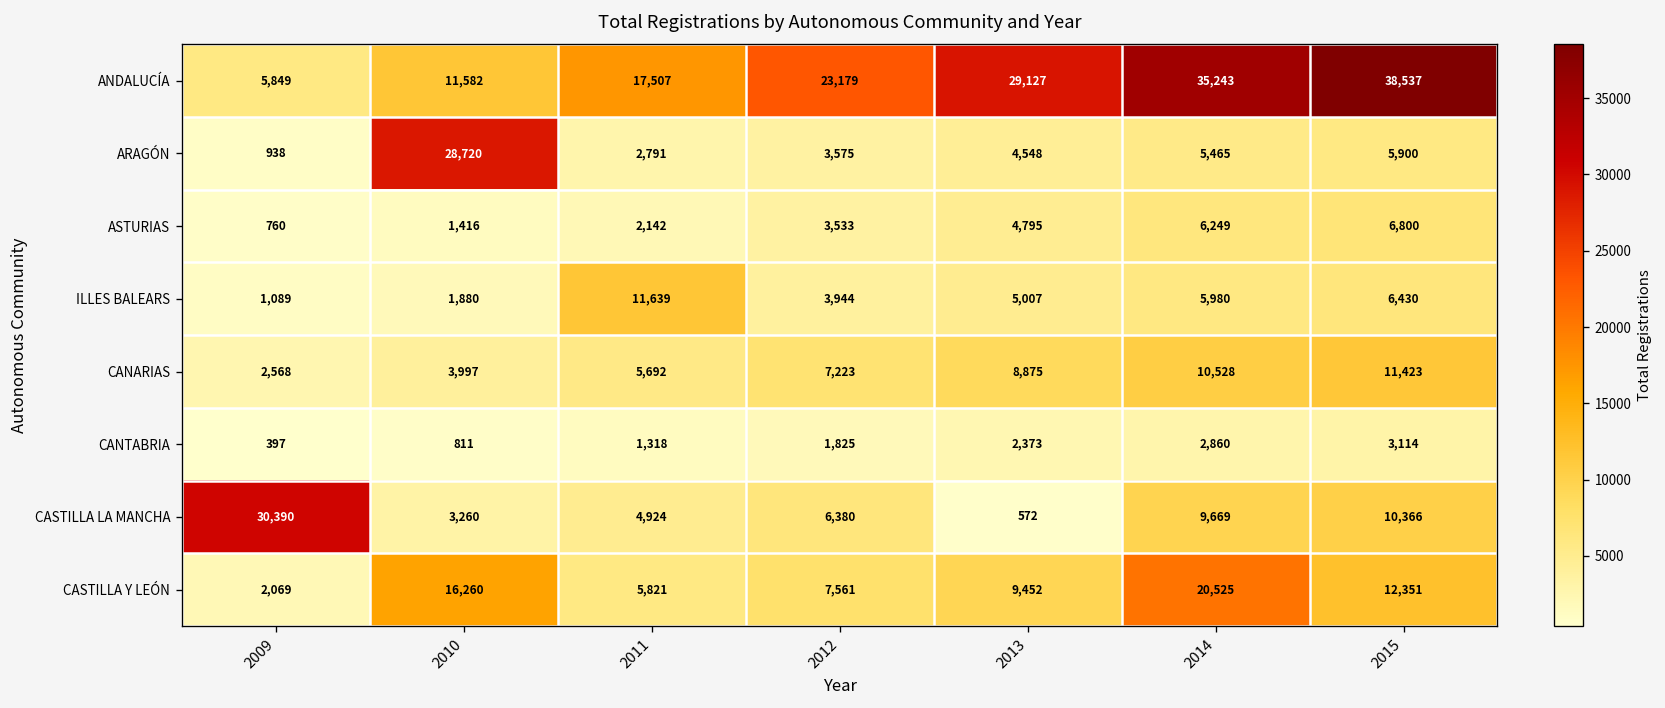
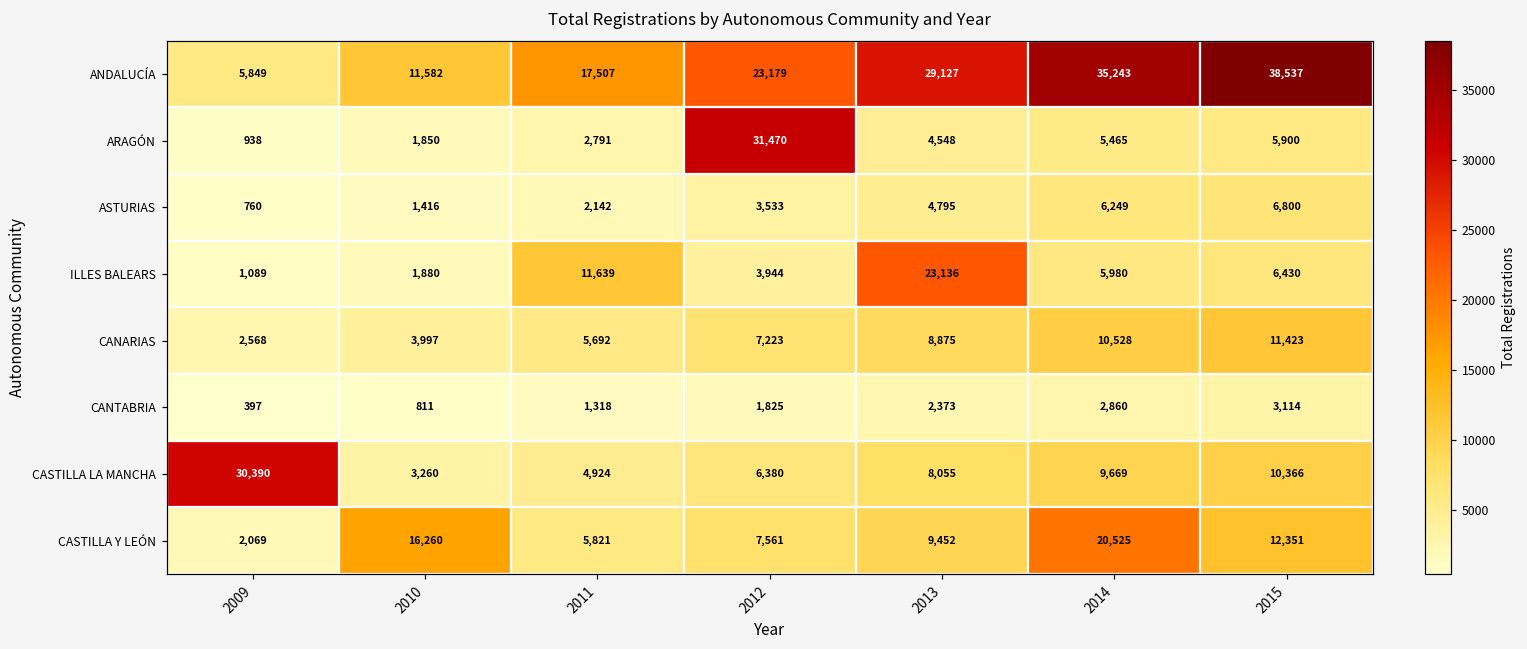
  {
    "ANDALUCÍA": {
      "2009": "5,849",
      "2010": "11,582",
      "2011": "17,507",
      "2012": "23,179",
      "2013": "29,127",
      "2014": "35,243",
      "2015": "38,537"
    },
    "ARAGÓN": {
      "2009": "938",
-     "2010": "28,720",
+     "2010": "1,850",
      "2011": "2,791",
-     "2012": "3,575",
+     "2012": "31,470",
      "2013": "4,548",
      "2014": "5,465",
      "2015": "5,900"
    },
    "ASTURIAS": {
      "2009": "760",
      "2010": "1,416",
      "2011": "2,142",
      "2012": "3,533",
      "2013": "4,795",
      "2014": "6,249",
      "2015": "6,800"
    },
    "ILLES BALEARS": {
      "2009": "1,089",
      "2010": "1,880",
      "2011": "11,639",
      "2012": "3,944",
-     "2013": "5,007",
+     "2013": "23,136",
      "2014": "5,980",
      "2015": "6,430"
    },
    "CANARIAS": {
      "2009": "2,568",
      "2010": "3,997",
      "2011": "5,692",
      "2012": "7,223",
      "2013": "8,875",
      "2014": "10,528",
      "2015": "11,423"
    },
    "CANTABRIA": {
      "2009": "397",
      "2010": "811",
      "2011": "1,318",
      "2012": "1,825",
      "2013": "2,373",
      "2014": "2,860",
      "2015": "3,114"
    },
    "CASTILLA LA MANCHA": {
      "2009": "30,390",
      "2010": "3,260",
      "2011": "4,924",
      "2012": "6,380",
-     "2013": "572",
+     "2013": "8,055",
      "2014": "9,669",
      "2015": "10,366"
    },
    "CASTILLA Y LEÓN": {
      "2009": "2,069",
      "2010": "16,260",
      "2011": "5,821",
      "2012": "7,561",
      "2013": "9,452",
      "2014": "20,525",
      "2015": "12,351"
    }
  }
